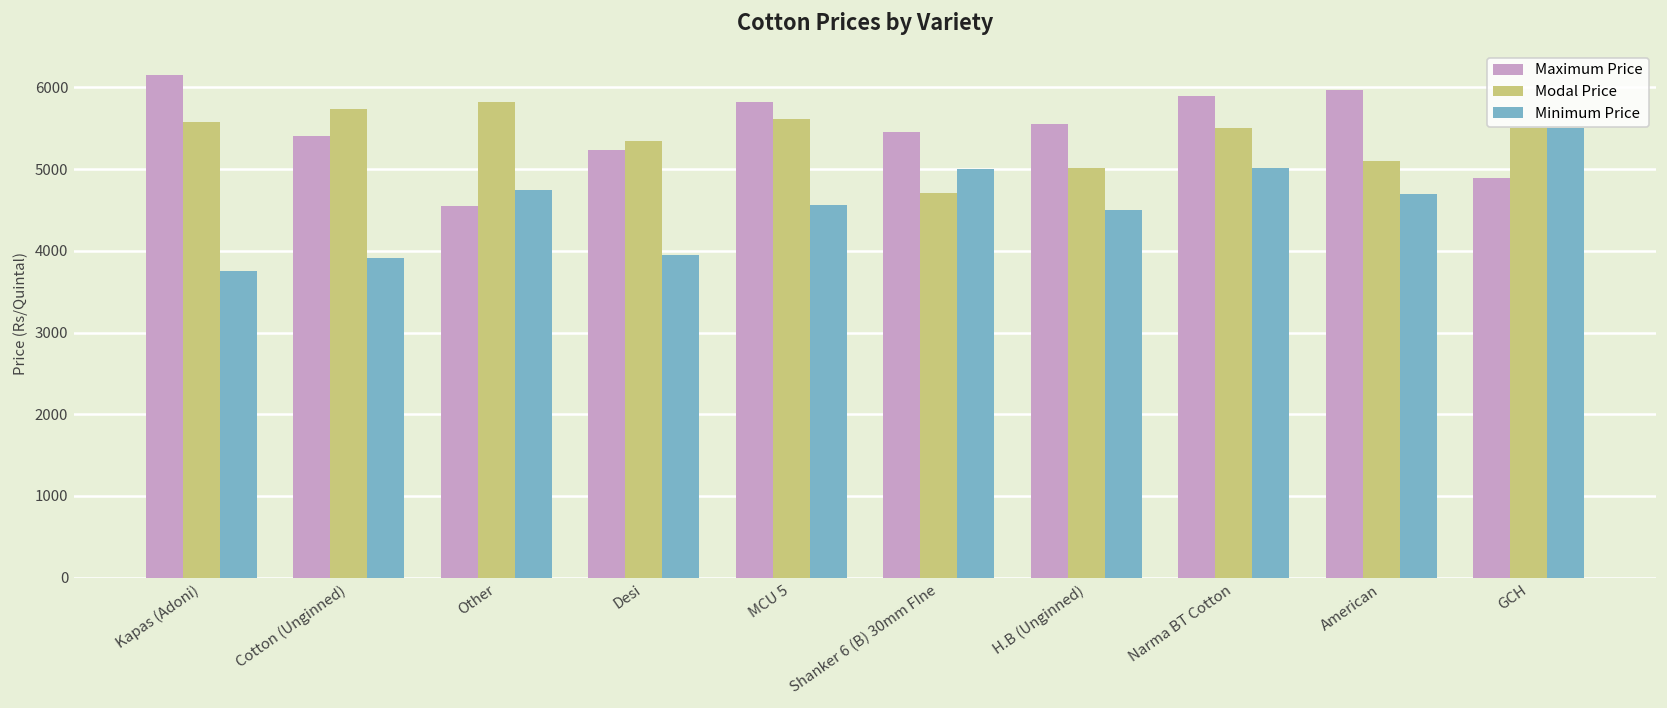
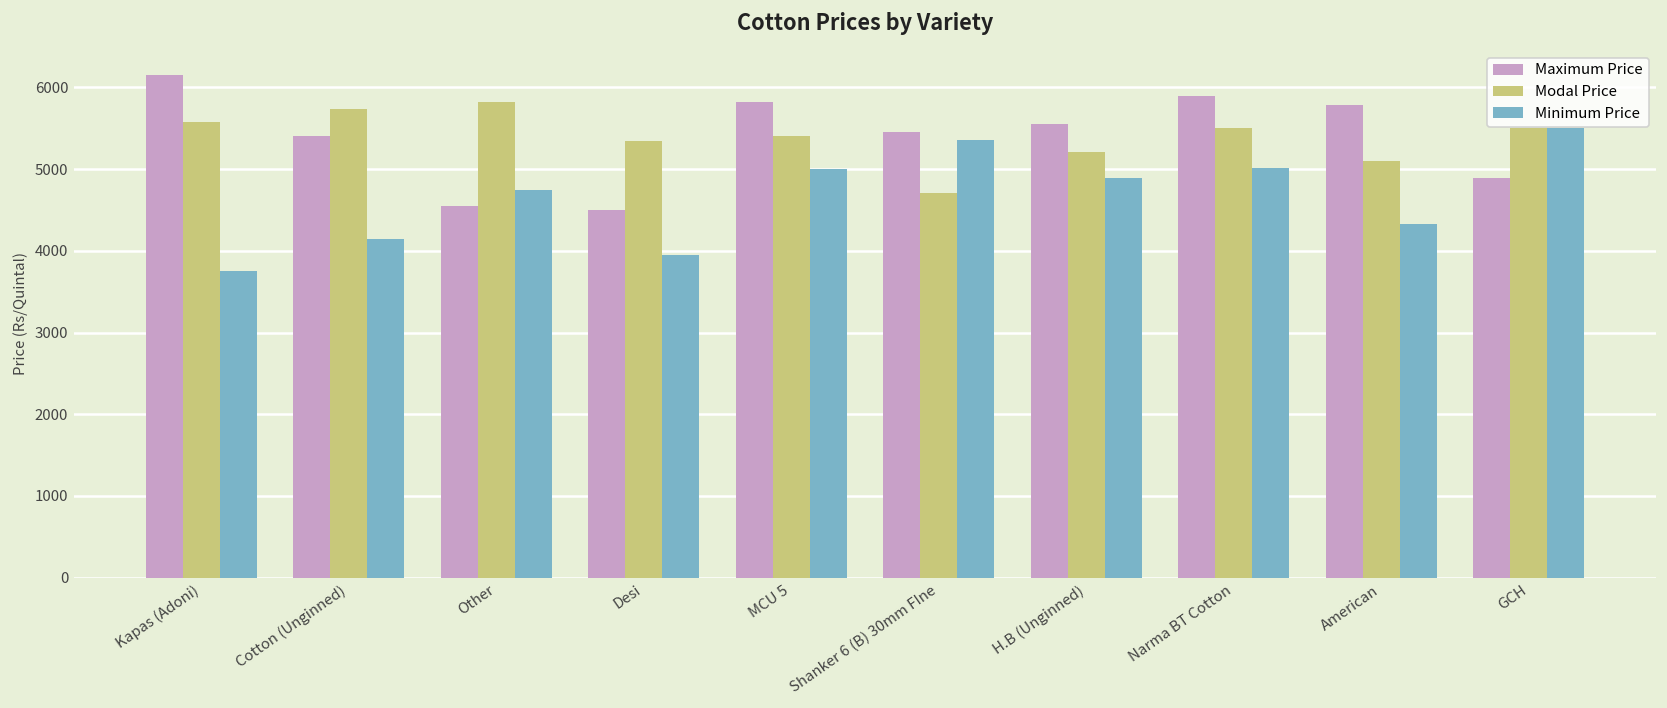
  {
    "Maximum Price": {
      "Kapas (Adoni)": 6200,
      "Cotton (Unginned)": 5400,
      "Other": 4600,
-     "Desi": 5200,
+     "Desi": 4500,
      "MCU 5": 5800,
      "Shanker 6 (B) 30mm FIne": 5500,
      "H.B (Unginned)": 5600,
      "Narma BT Cotton": 5900,
-     "American": 6000,
+     "American": 5800,
      "GCH": 4900
    },
    "Modal Price": {
      "Kapas (Adoni)": 5600,
      "Cotton (Unginned)": 5700,
      "Other": 5800,
      "Desi": 5300,
-     "MCU 5": 5600,
+     "MCU 5": 5400,
      "Shanker 6 (B) 30mm FIne": 4700,
-     "H.B (Unginned)": 5000,
+     "H.B (Unginned)": 5200,
      "Narma BT Cotton": 5500,
      "American": 5100
    },
    "Minimum Price": {
      "Kapas (Adoni)": 3800,
-     "Cotton (Unginned)": 3900,
+     "Cotton (Unginned)": 4200,
      "Other": 4800,
      "Desi": 4000,
-     "MCU 5": 4600,
-     "Shanker 6 (B) 30mm FIne": 5000,
-     "H.B (Unginned)": 4500,
+     "MCU 5": 5000,
+     "Shanker 6 (B) 30mm FIne": 5400,
+     "H.B (Unginned)": 4900,
      "Narma BT Cotton": 5000,
-     "American": 4700
+     "American": 4300
    }
  }
